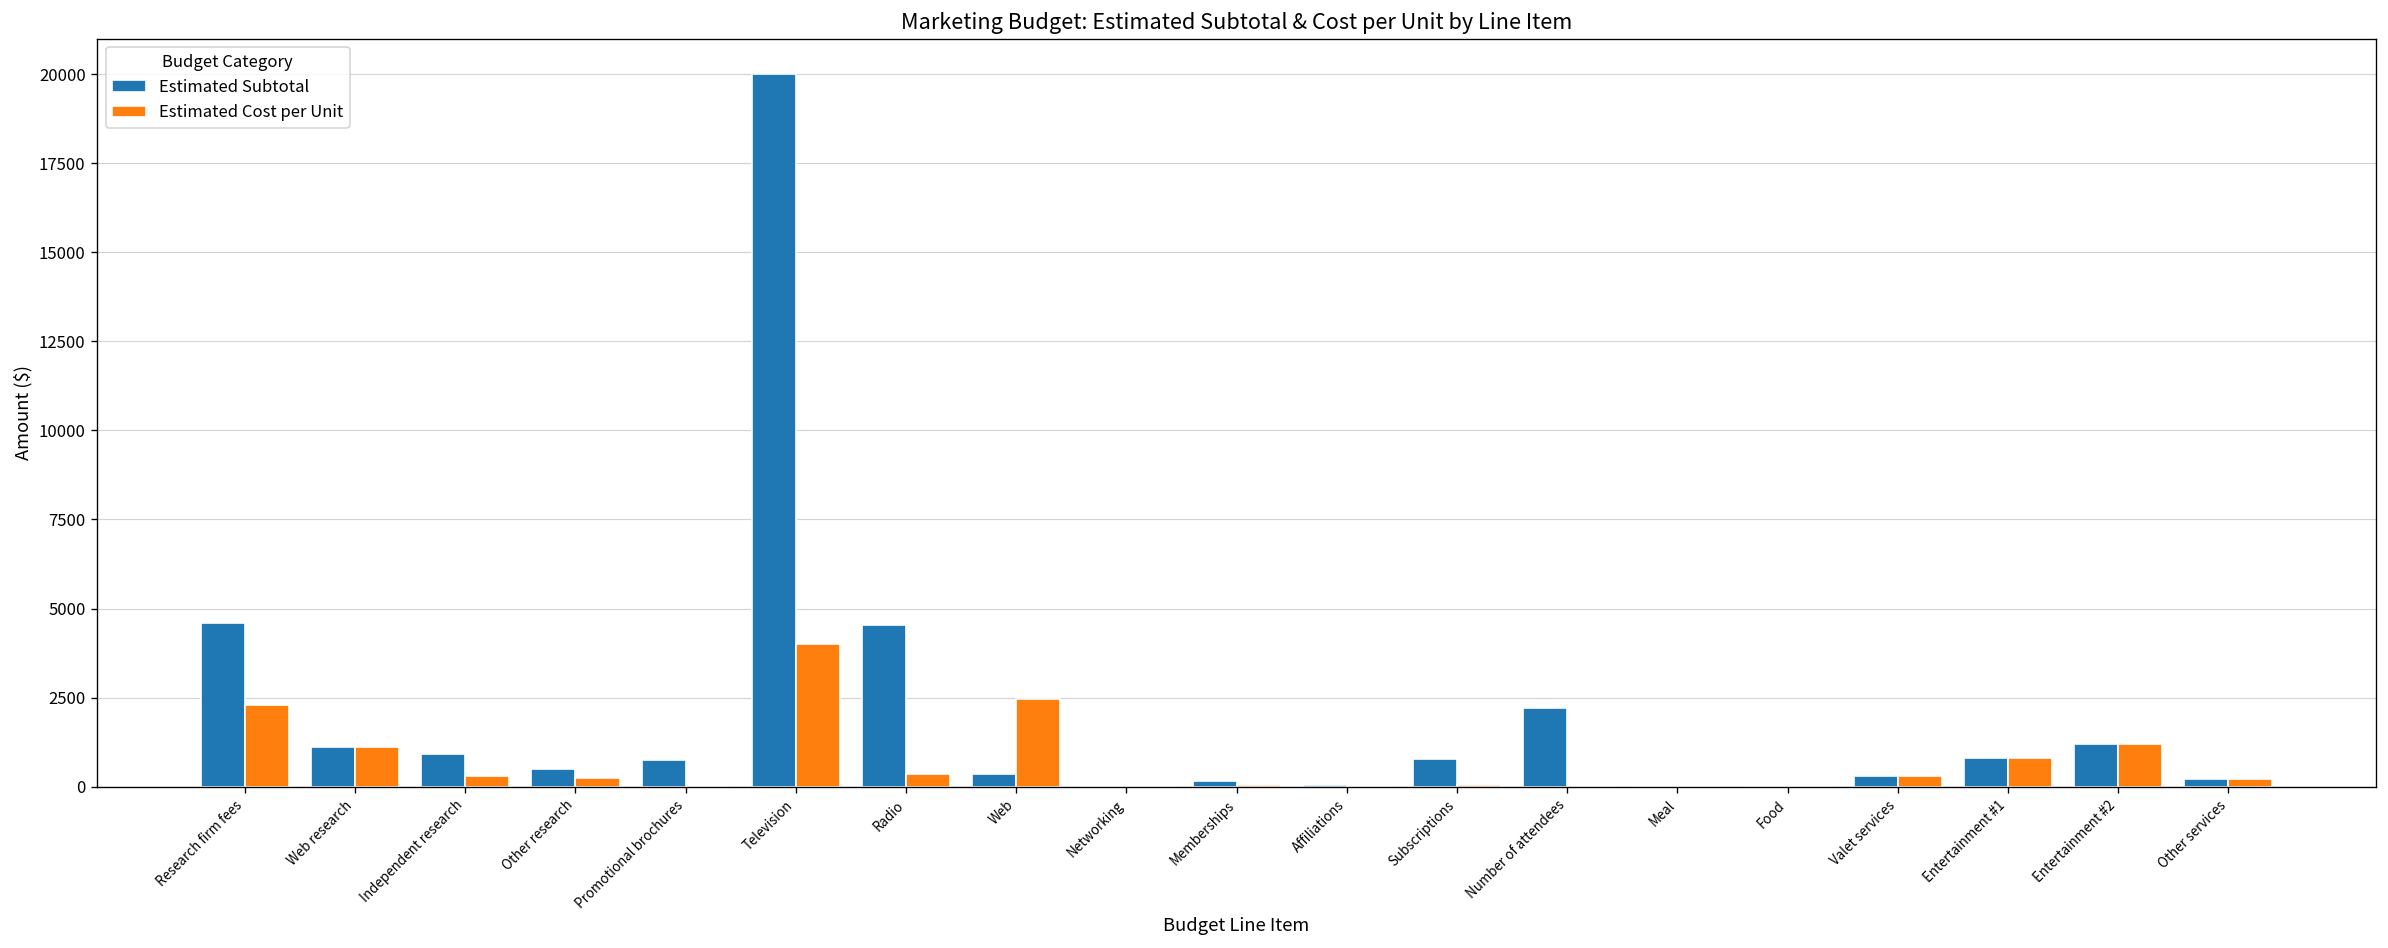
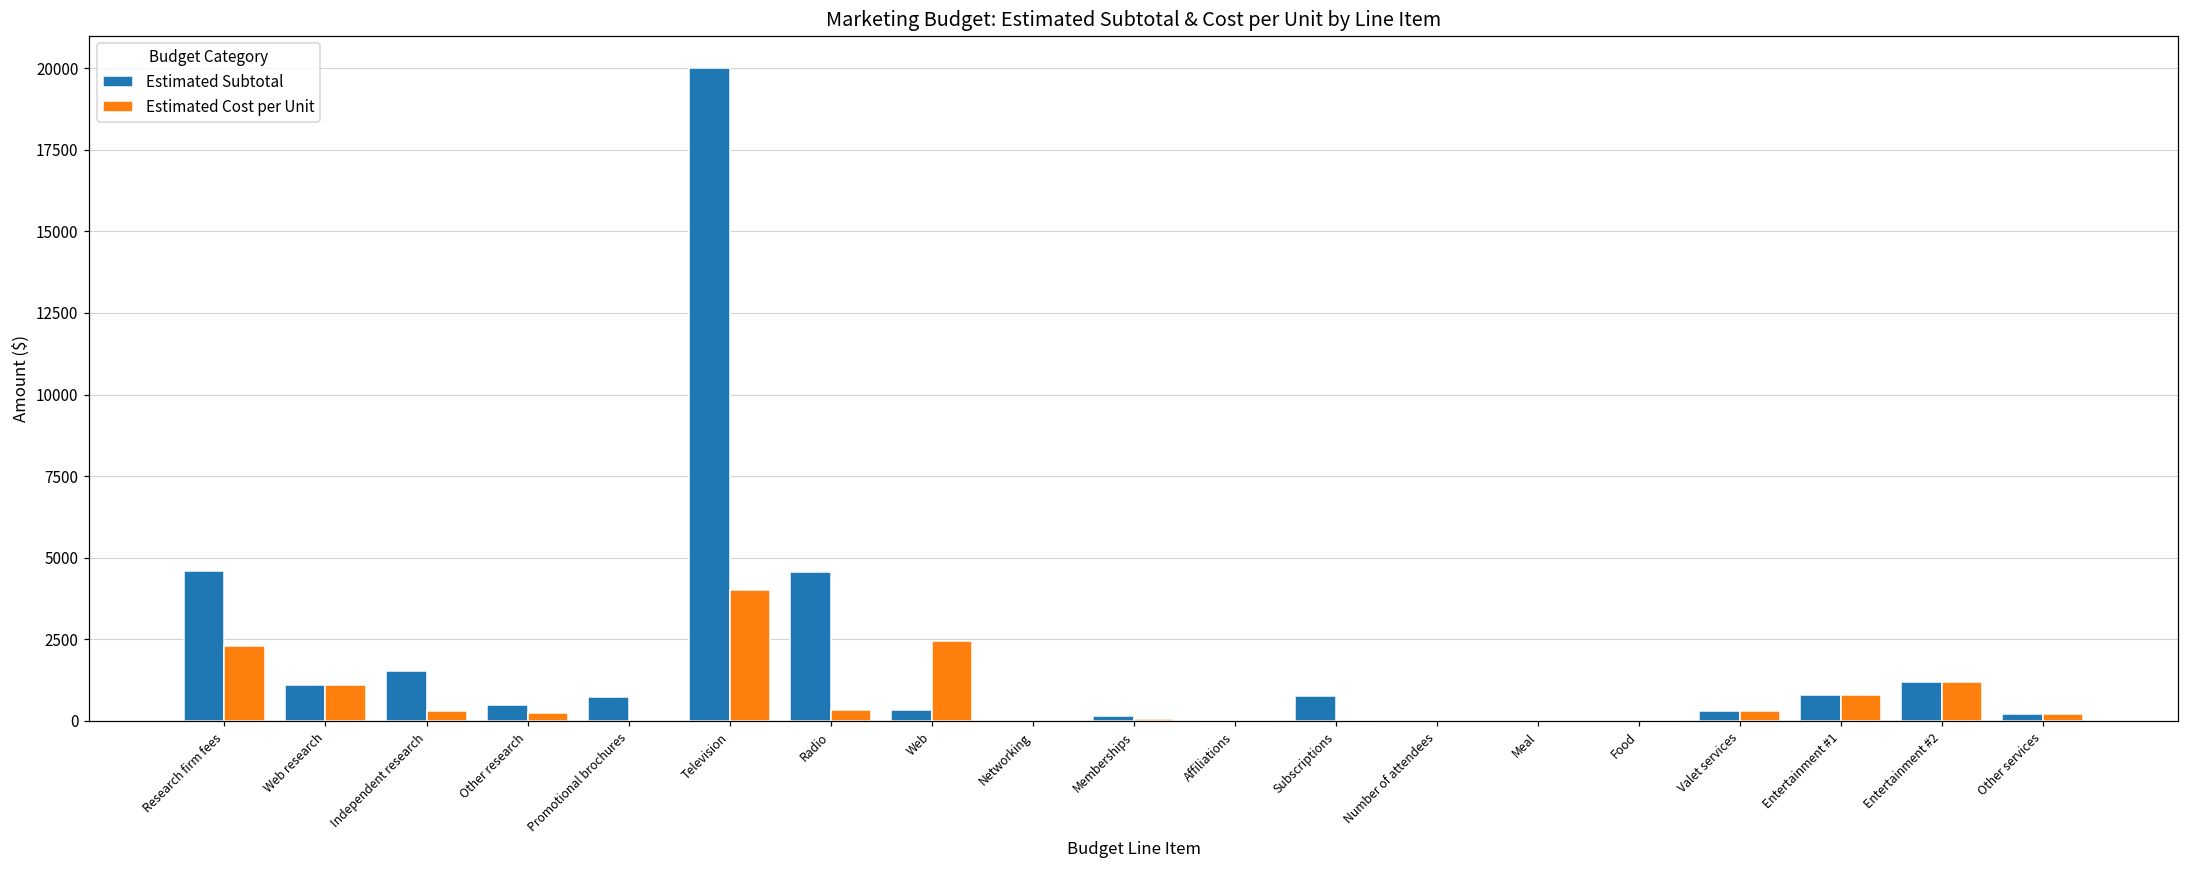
  {
    "Estimated Subtotal": {
      "Research firm fees": 4600,
      "Web research": 1100,
-     "Independent research": 900,
+     "Independent research": 1500,
      "Other research": 500,
      "Promotional brochures": 800,
      "Television": 20000,
      "Radio": 4600,
      "Web": 400,
      "Networking": 0,
      "Memberships": 200,
      "Subscriptions": 800,
-     "Number of attendees": 2200,
+     "Number of attendees": 0,
      "Meal": 0,
      "Food": 0,
      "Valet services": 300,
      "Entertainment #1": 800,
      "Entertainment #2": 1200,
      "Other services": 200
    },
    "Estimated Cost per Unit": {
      "Research firm fees": 2300,
      "Web research": 1100,
      "Independent research": 300,
      "Other research": 300,
      "Television": 4000,
      "Radio": 400,
      "Web": 2500,
      "Networking": 0,
      "Number of attendees": 0,
      "Meal": 0,
      "Valet services": 300,
      "Entertainment #1": 800,
      "Entertainment #2": 1200,
      "Other services": 200
    }
  }
